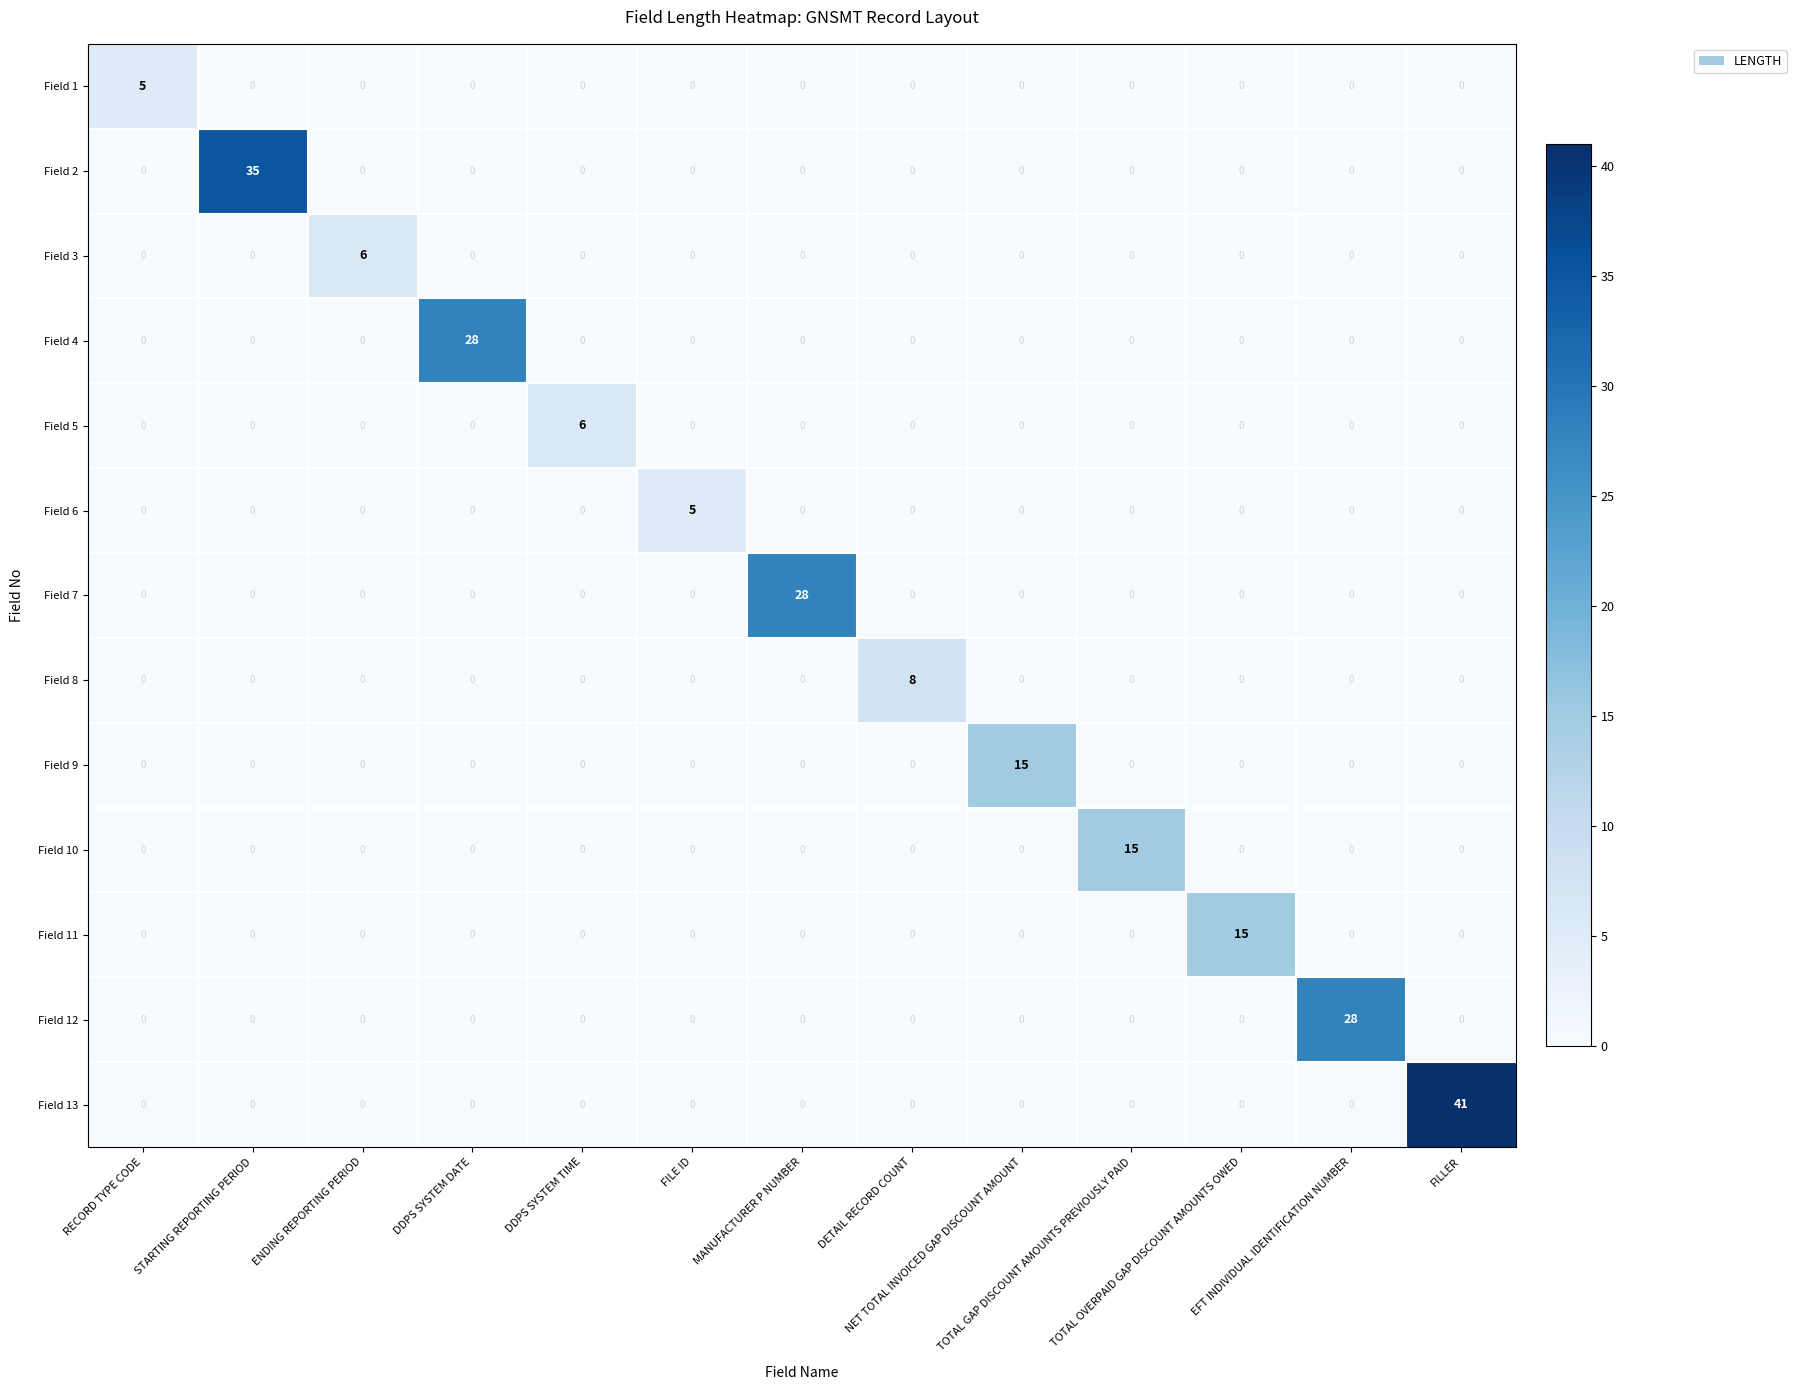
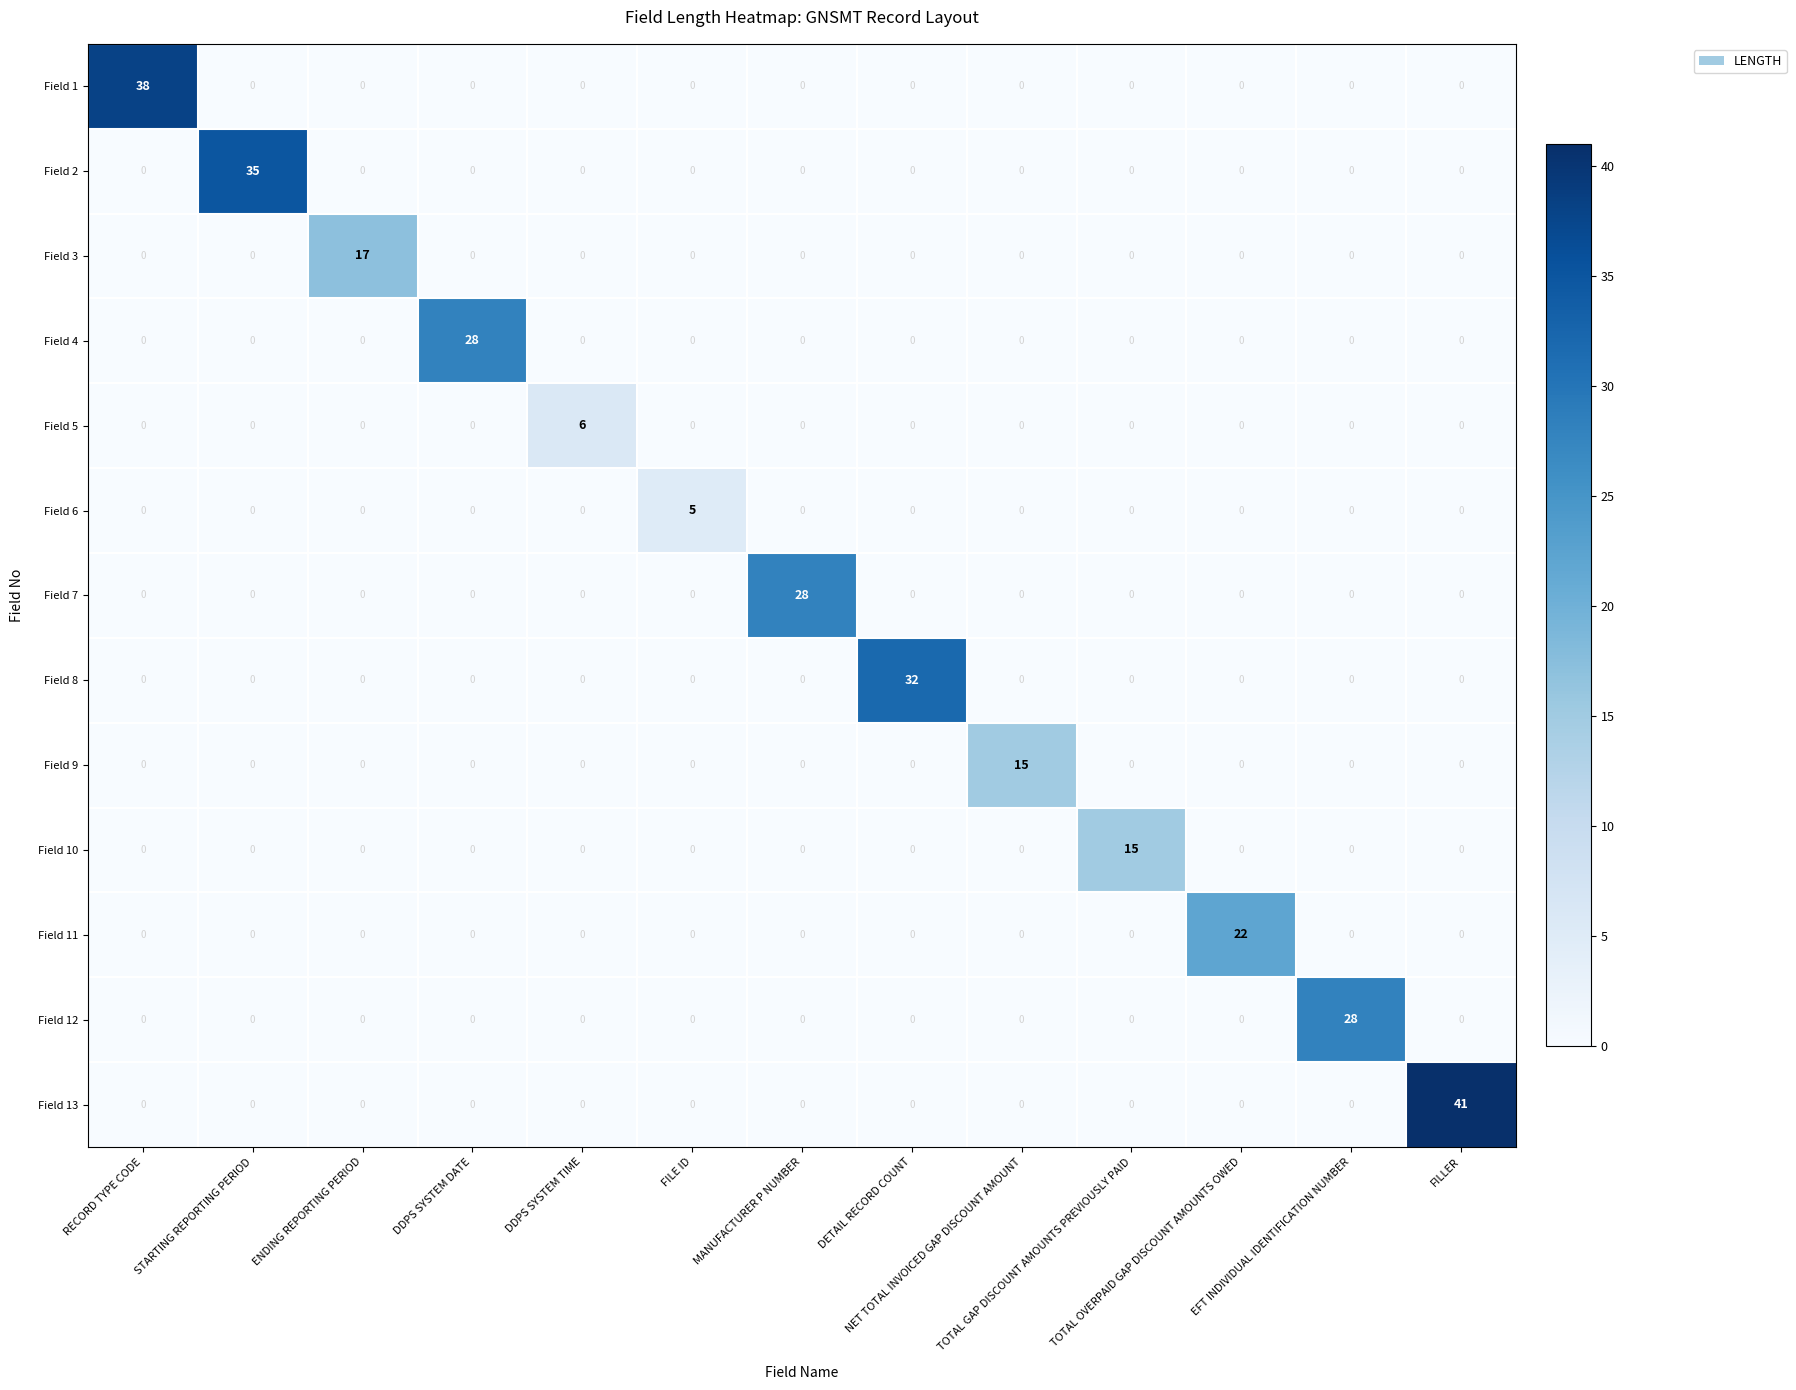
  {
    "Field 1": {
-     "RECORD TYPE CODE": 5
+     "RECORD TYPE CODE": 38
    },
    "Field 2": {
      "STARTING REPORTING PERIOD": 35
    },
    "Field 3": {
-     "ENDING REPORTING PERIOD": 6
+     "ENDING REPORTING PERIOD": 17
    },
    "Field 4": {
      "DDPS SYSTEM DATE": 28
    },
    "Field 5": {
      "DDPS SYSTEM TIME": 6
    },
    "Field 6": {
      "FILE ID": 5
    },
    "Field 7": {
      "MANUFACTURER P NUMBER": 28
    },
    "Field 8": {
-     "DETAIL RECORD COUNT": 8
+     "DETAIL RECORD COUNT": 32
    },
    "Field 9": {
      "NET TOTAL INVOICED GAP DISCOUNT AMOUNT": 15
    },
    "Field 10": {
      "TOTAL GAP DISCOUNT AMOUNTS PREVIOUSLY PAID": 15
    },
    "Field 11": {
-     "TOTAL OVERPAID GAP DISCOUNT AMOUNTS OWED": 15
+     "TOTAL OVERPAID GAP DISCOUNT AMOUNTS OWED": 22
    },
    "Field 12": {
      "EFT INDIVIDUAL IDENTIFICATION NUMBER": 28
    },
    "Field 13": {
      "FILLER": 41
    }
  }
